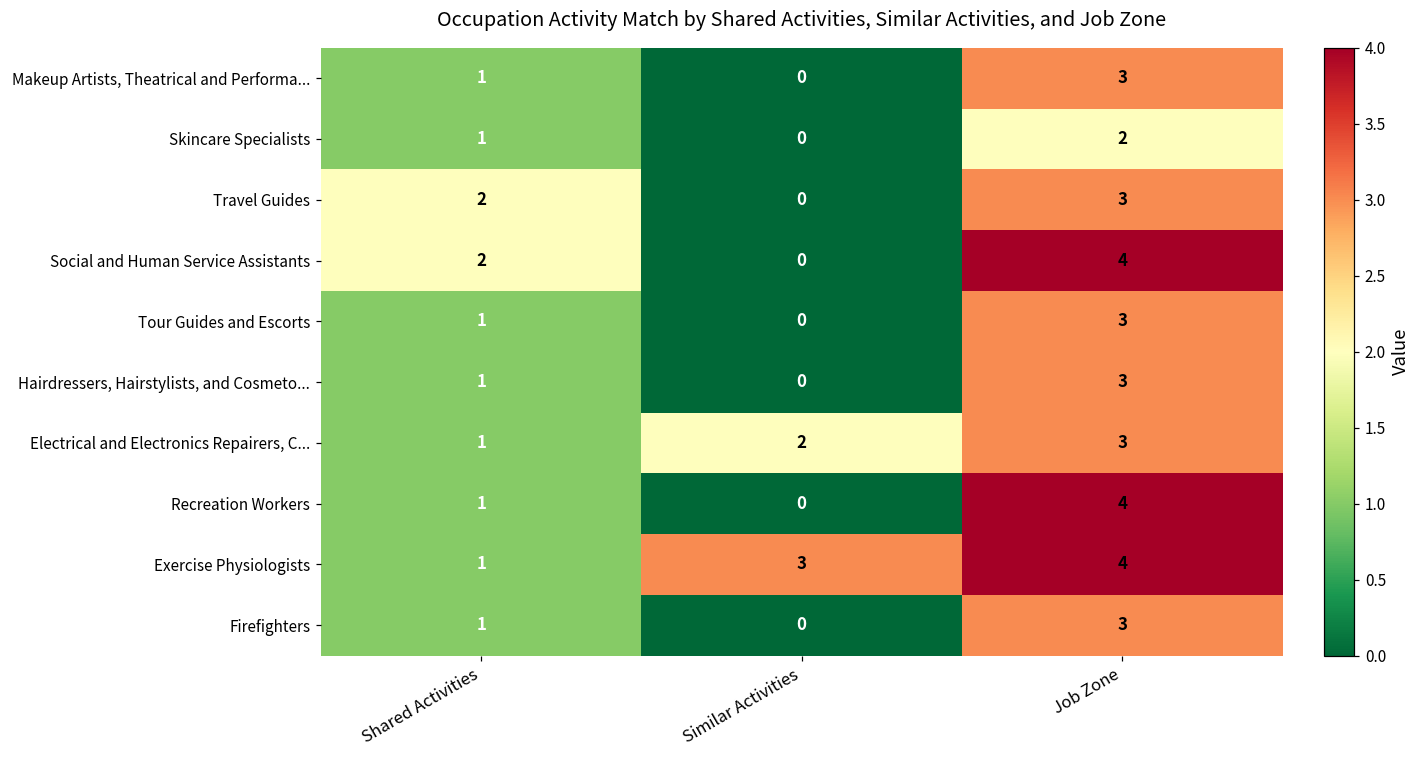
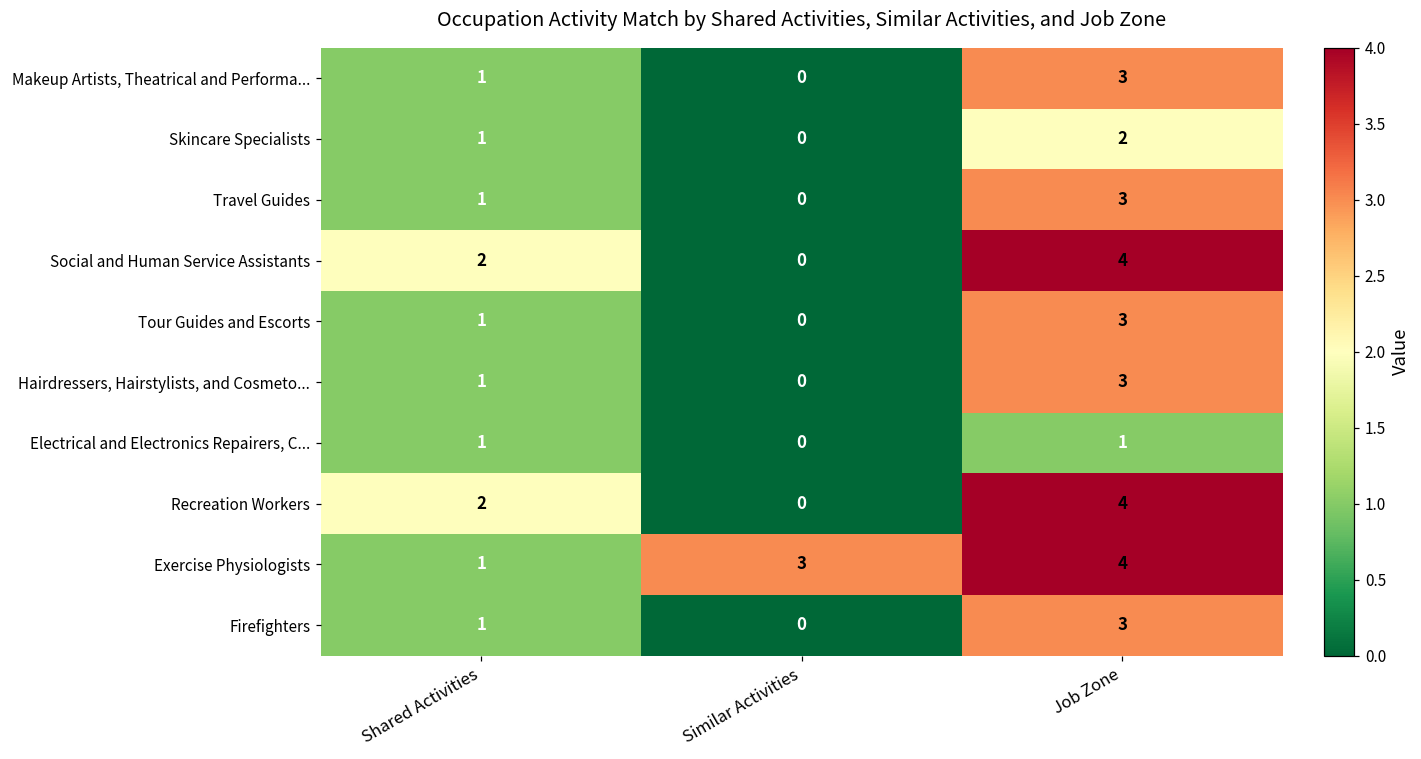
  {
    "Makeup Artists, Theatrical and Performa...": {
      "Shared Activities": 1,
      "Similar Activities": 0,
      "Job Zone": 3
    },
    "Skincare Specialists": {
      "Shared Activities": 1,
      "Similar Activities": 0,
      "Job Zone": 2
    },
    "Travel Guides": {
-     "Shared Activities": 2,
+     "Shared Activities": 1,
      "Similar Activities": 0,
      "Job Zone": 3
    },
    "Social and Human Service Assistants": {
      "Shared Activities": 2,
      "Similar Activities": 0,
      "Job Zone": 4
    },
    "Tour Guides and Escorts": {
      "Shared Activities": 1,
      "Similar Activities": 0,
      "Job Zone": 3
    },
    "Hairdressers, Hairstylists, and Cosmeto...": {
      "Shared Activities": 1,
      "Similar Activities": 0,
      "Job Zone": 3
    },
    "Electrical and Electronics Repairers, C...": {
      "Shared Activities": 1,
-     "Similar Activities": 2,
-     "Job Zone": 3
+     "Similar Activities": 0,
+     "Job Zone": 1
    },
    "Recreation Workers": {
-     "Shared Activities": 1,
+     "Shared Activities": 2,
      "Similar Activities": 0,
      "Job Zone": 4
    },
    "Exercise Physiologists": {
      "Shared Activities": 1,
      "Similar Activities": 3,
      "Job Zone": 4
    },
    "Firefighters": {
      "Shared Activities": 1,
      "Similar Activities": 0,
      "Job Zone": 3
    }
  }
